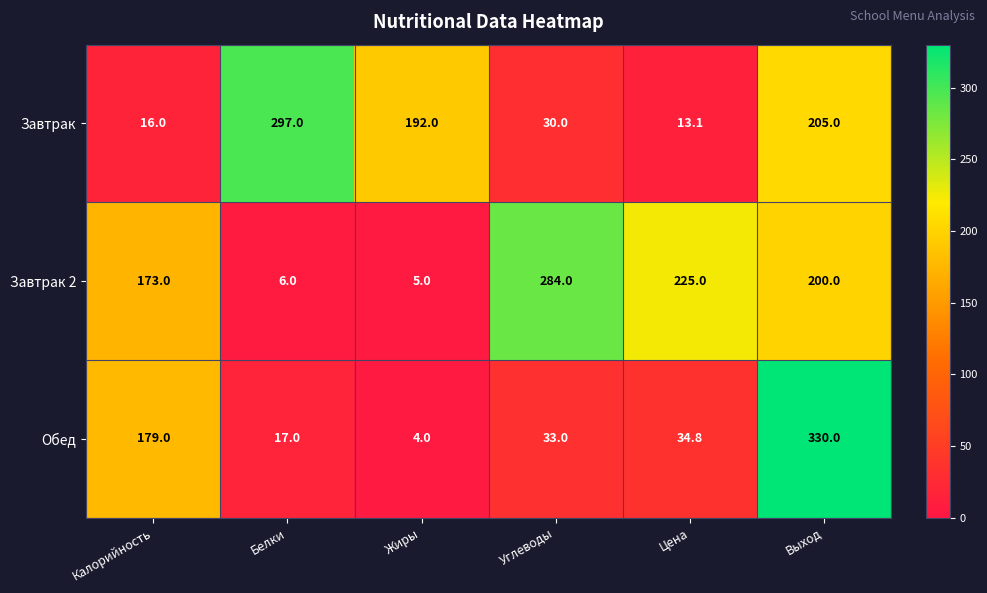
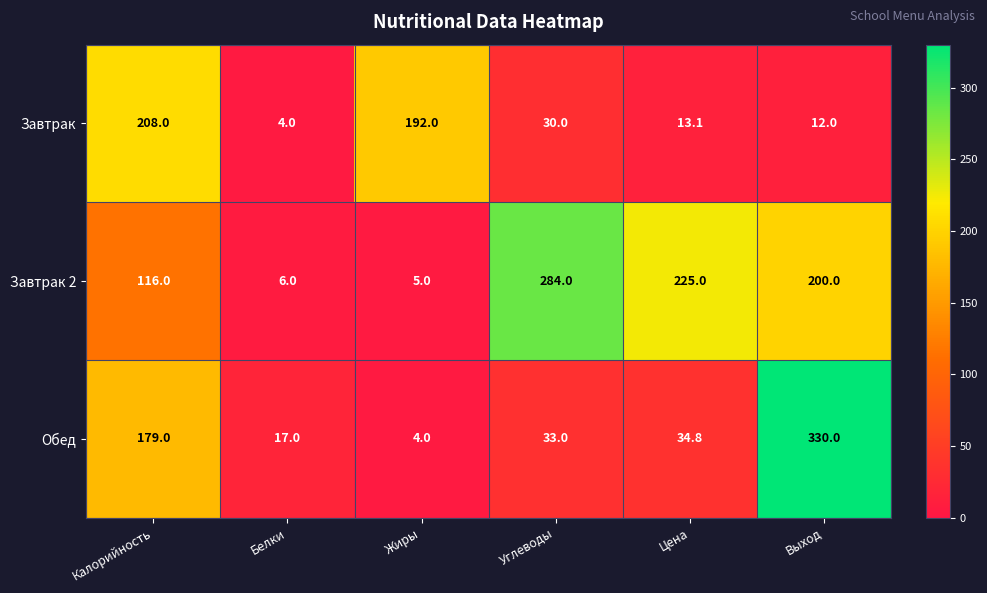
  {
    "Завтрак": {
-     "Калорийность": 16.0,
-     "Белки": 297.0,
+     "Калорийность": 208.0,
+     "Белки": 4.0,
      "Жиры": 192.0,
      "Углеводы": 30.0,
      "Цена": 13.1,
-     "Выход": 205.0
+     "Выход": 12.0
    },
    "Завтрак 2": {
-     "Калорийность": 173.0,
+     "Калорийность": 116.0,
      "Белки": 6.0,
      "Жиры": 5.0,
      "Углеводы": 284.0,
      "Цена": 225.0,
      "Выход": 200.0
    },
    "Обед": {
      "Калорийность": 179.0,
      "Белки": 17.0,
      "Жиры": 4.0,
      "Углеводы": 33.0,
      "Цена": 34.8,
      "Выход": 330.0
    }
  }
